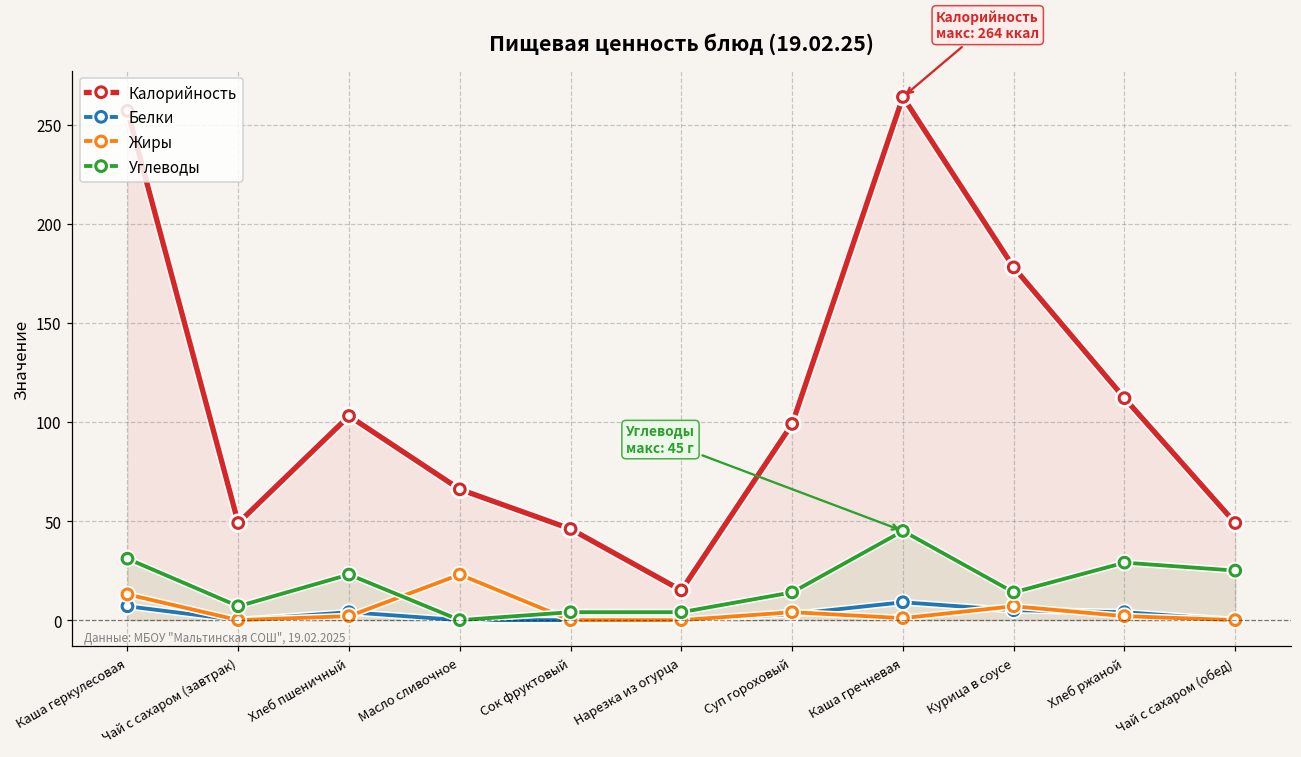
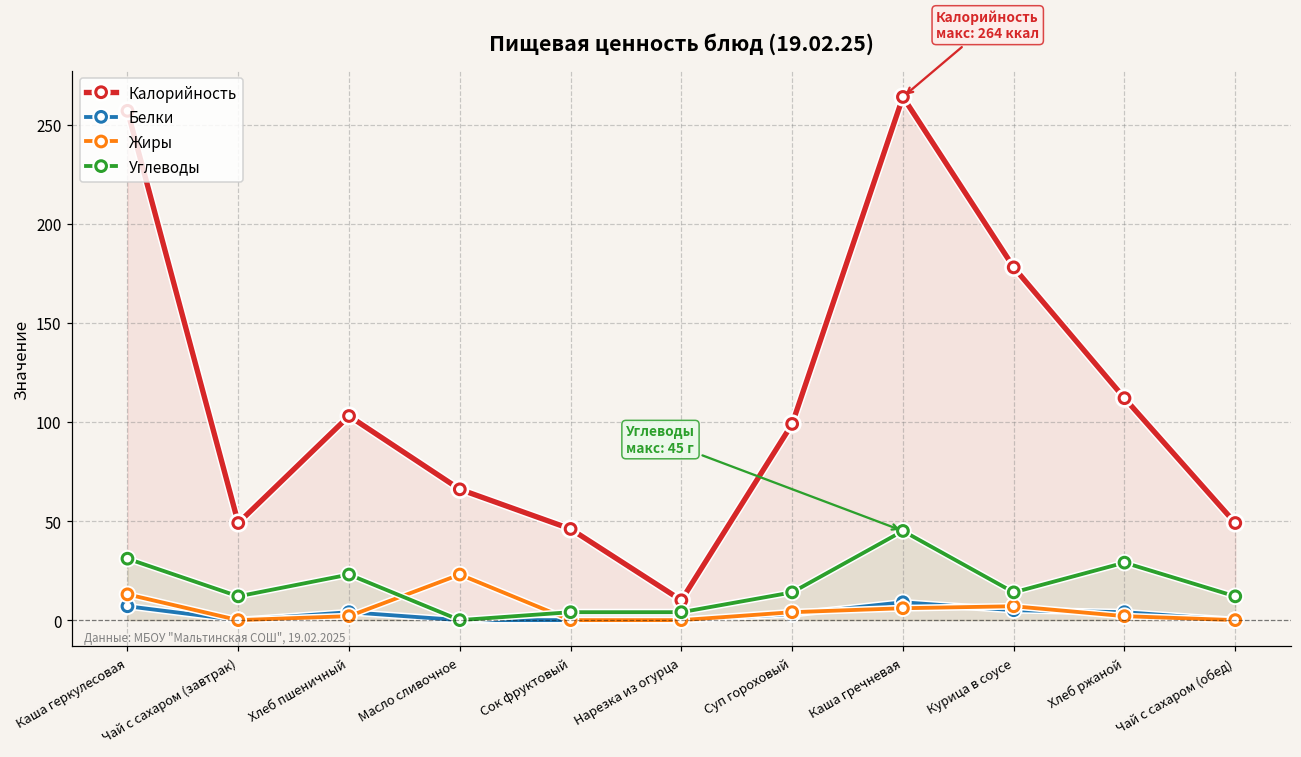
  {
    "Калорийность": {
      "Чай с сахаром (завтрак)": 49,
      "Хлеб пшеничный": 103,
      "Масло сливочное": 66,
      "Сок фруктовый": 46,
-     "Нарезка из огурца": 15,
+     "Нарезка из огурца": 10,
      "Курица в соусе": 178,
      "Хлеб ржаной": 112,
      "Чай с сахаром (обед)": 49
    },
    "Белки": {
      "Каша геркулесовая": 7,
      "Хлеб пшеничный": 4,
      "Каша гречневая": 9,
      "Курица в соусе": 5,
      "Хлеб ржаной": 4
    },
    "Жиры": {
      "Каша геркулесовая": 13,
      "Хлеб пшеничный": 2,
      "Масло сливочное": 23,
-     "Каша гречневая": 1,
+     "Каша гречневая": 6,
      "Курица в соусе": 7,
      "Хлеб ржаной": 2
    },
    "Углеводы": {
      "Каша геркулесовая": 31,
-     "Чай с сахаром (завтрак)": 7,
+     "Чай с сахаром (завтрак)": 12,
      "Хлеб пшеничный": 23,
      "Сок фруктовый": 4,
      "Нарезка из огурца": 4,
      "Суп гороховый": 14,
      "Каша гречневая": 45,
      "Курица в соусе": 14,
      "Хлеб ржаной": 29,
-     "Чай с сахаром (обед)": 25
+     "Чай с сахаром (обед)": 12
    }
  }
